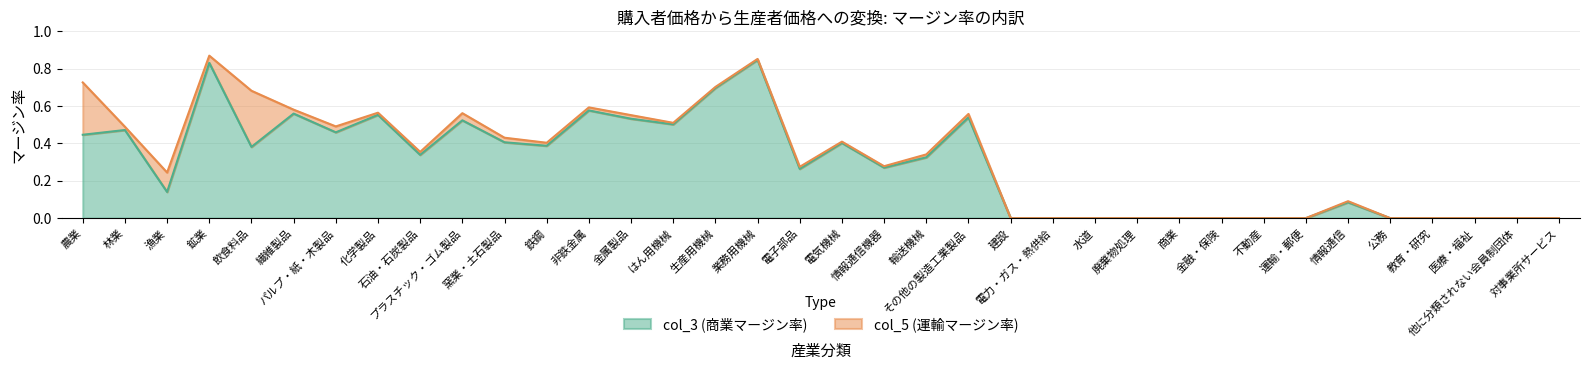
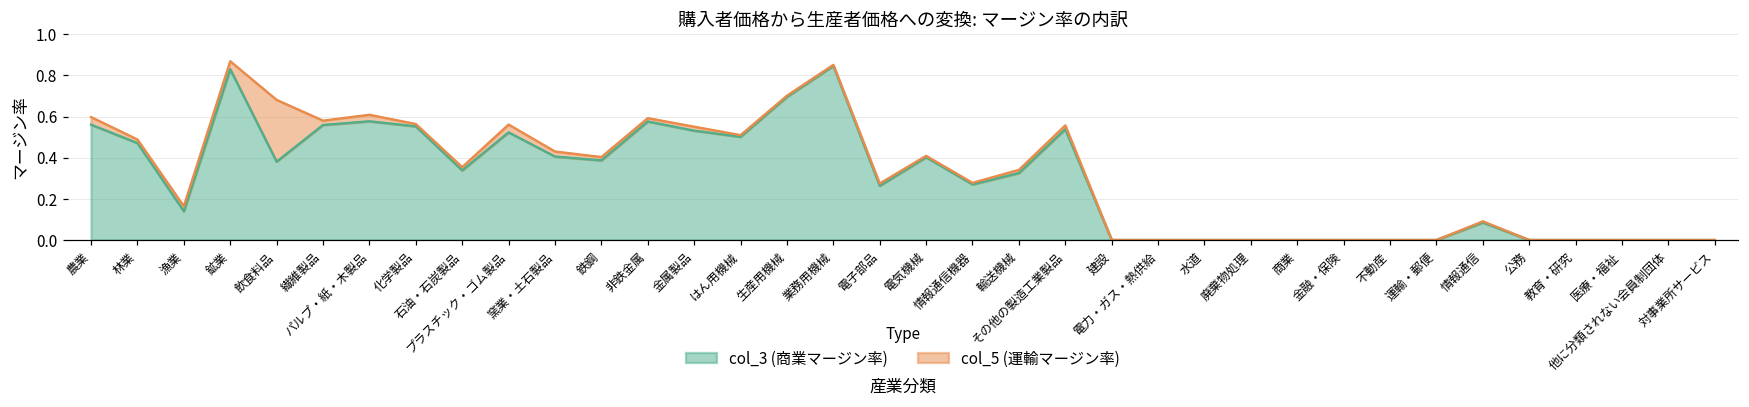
  {
    "col_3 (商業マージン率)": {
-     "農業": 0.45,
+     "農業": 0.56,
      "林業": 0.47,
      "漁業": 0.14,
      "鉱業": 0.83,
      "飲食料品": 0.38,
      "繊維製品": 0.56,
-     "パルプ・紙・木製品": 0.46,
+     "パルプ・紙・木製品": 0.58,
      "石油・石炭製品": 0.34,
      "プラスチック・ゴム製品": 0.52,
      "窯業・土石製品": 0.41,
      "鉄鋼": 0.39,
      "非鉄金属": 0.58,
      "金属製品": 0.53,
      "輸送機械": 0.33,
      "その他の製造工業製品": 0.54
    },
    "col_5 (運輸マージン率)": {
-     "農業": 0.28,
+     "農業": 0.04,
      "林業": 0.02,
-     "漁業": 0.10,
+     "漁業": 0.02,
      "鉱業": 0.04,
      "飲食料品": 0.30,
      "繊維製品": 0.02,
      "パルプ・紙・木製品": 0.03,
      "石油・石炭製品": 0.02,
      "プラスチック・ゴム製品": 0.04,
      "窯業・土石製品": 0.02,
      "鉄鋼": 0.02,
      "非鉄金属": 0.02,
      "金属製品": 0.02,
      "輸送機械": 0.02,
      "その他の製造工業製品": 0.02
    }
  }
